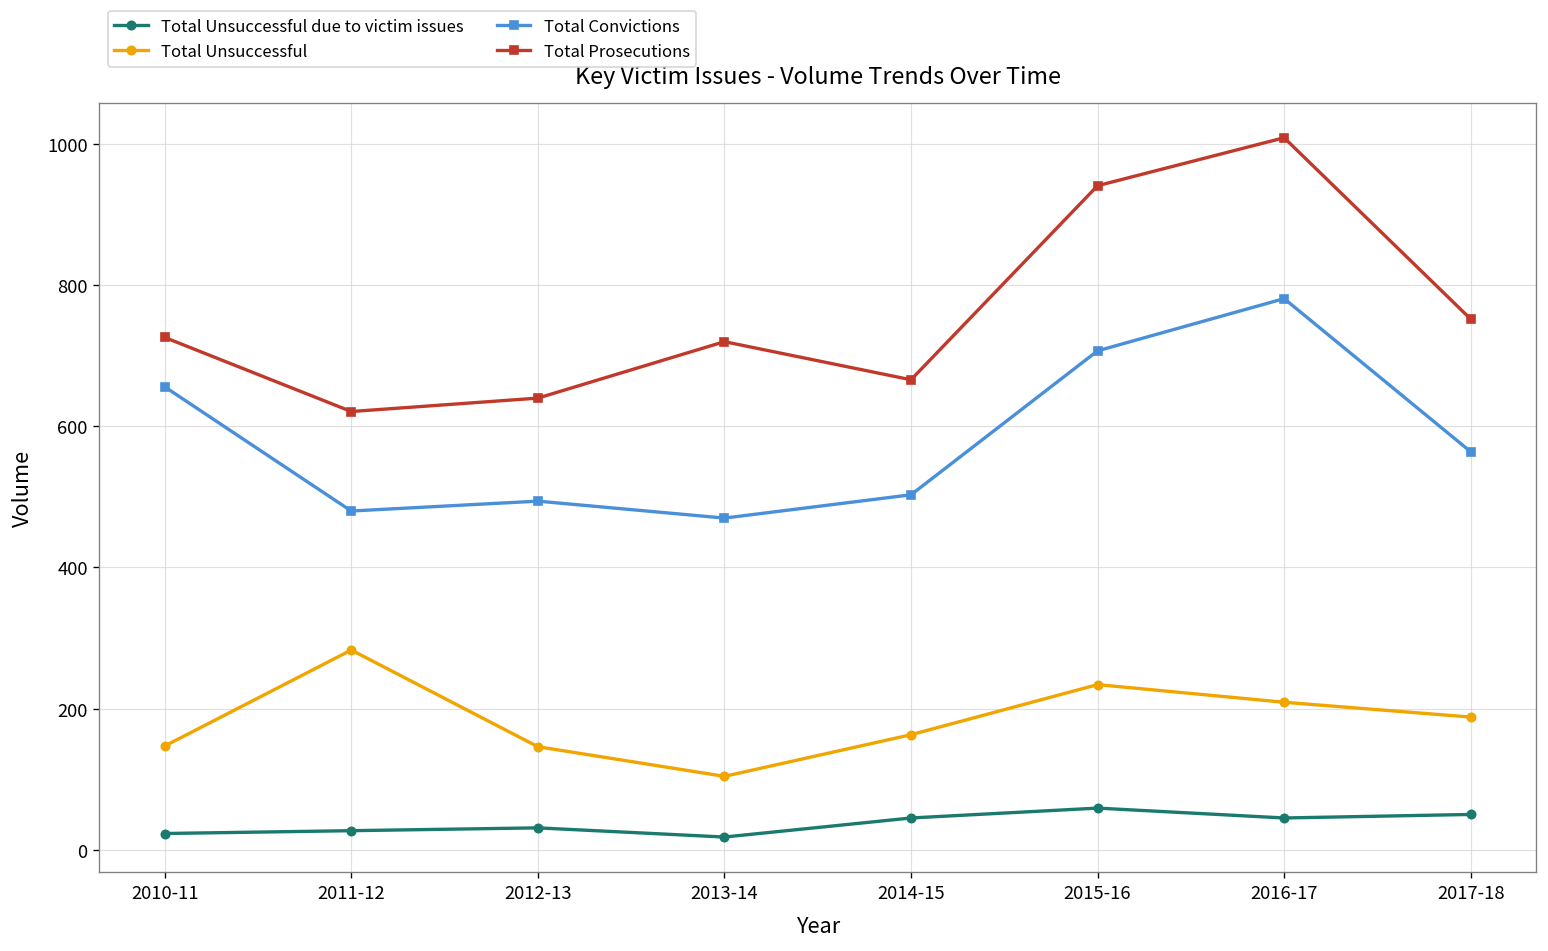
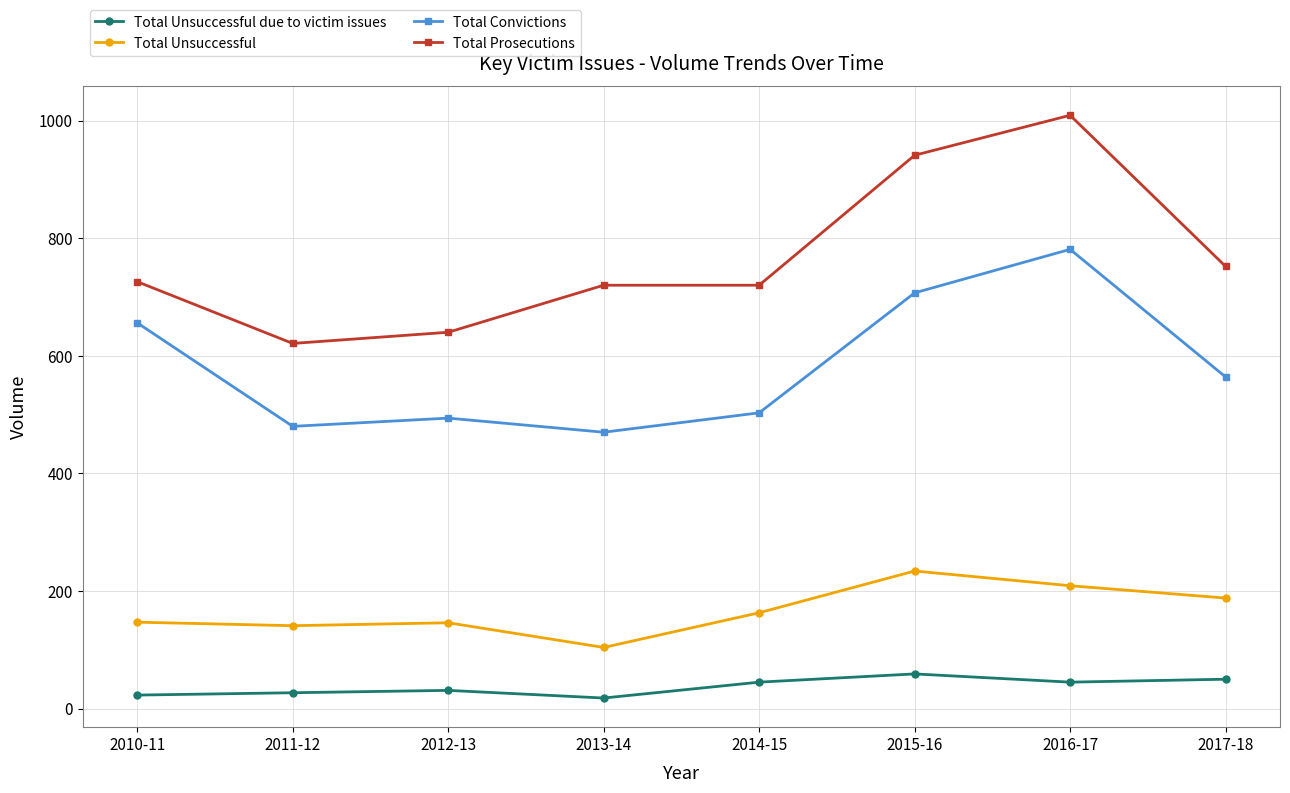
  {
    "Total Unsuccessful due to victim issues": {
      "2010-11": 20,
      "2011-12": 30,
      "2012-13": 30,
      "2013-14": 20,
      "2014-15": 50,
      "2015-16": 60,
      "2016-17": 50,
      "2017-18": 50
    },
    "Total Unsuccessful": {
      "2010-11": 150,
-     "2011-12": 280,
+     "2011-12": 140,
      "2012-13": 150,
      "2013-14": 100,
      "2014-15": 160,
      "2015-16": 230,
      "2016-17": 210,
      "2017-18": 190
    },
    "Total Convictions": {
      "2010-11": 660,
      "2011-12": 480,
      "2012-13": 490,
      "2013-14": 470,
      "2014-15": 500,
      "2015-16": 710,
      "2016-17": 780,
      "2017-18": 560
    },
    "Total Prosecutions": {
      "2010-11": 730,
      "2011-12": 620,
      "2012-13": 640,
      "2013-14": 720,
-     "2014-15": 670,
+     "2014-15": 720,
      "2015-16": 940,
      "2016-17": 1010,
      "2017-18": 750
    }
  }
